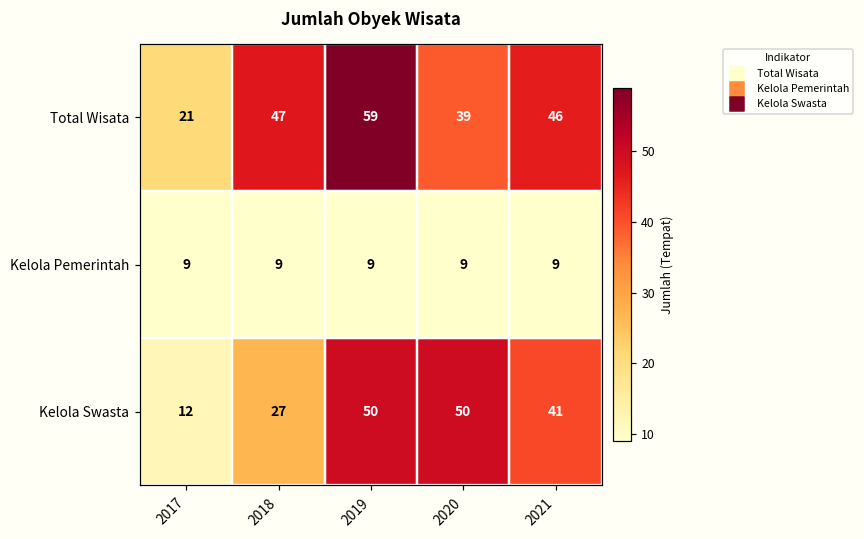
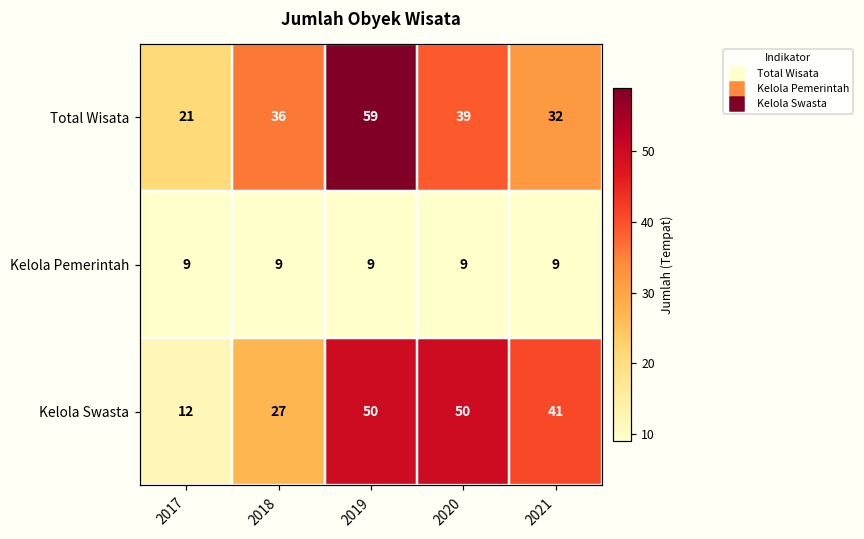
  {
    "Total Wisata": {
      "2017": 21,
-     "2018": 47,
+     "2018": 36,
      "2019": 59,
      "2020": 39,
-     "2021": 46
+     "2021": 32
    },
    "Kelola Pemerintah": {
      "2017": 9,
      "2018": 9,
      "2019": 9,
      "2020": 9,
      "2021": 9
    },
    "Kelola Swasta": {
      "2017": 12,
      "2018": 27,
      "2019": 50,
      "2020": 50,
      "2021": 41
    }
  }
